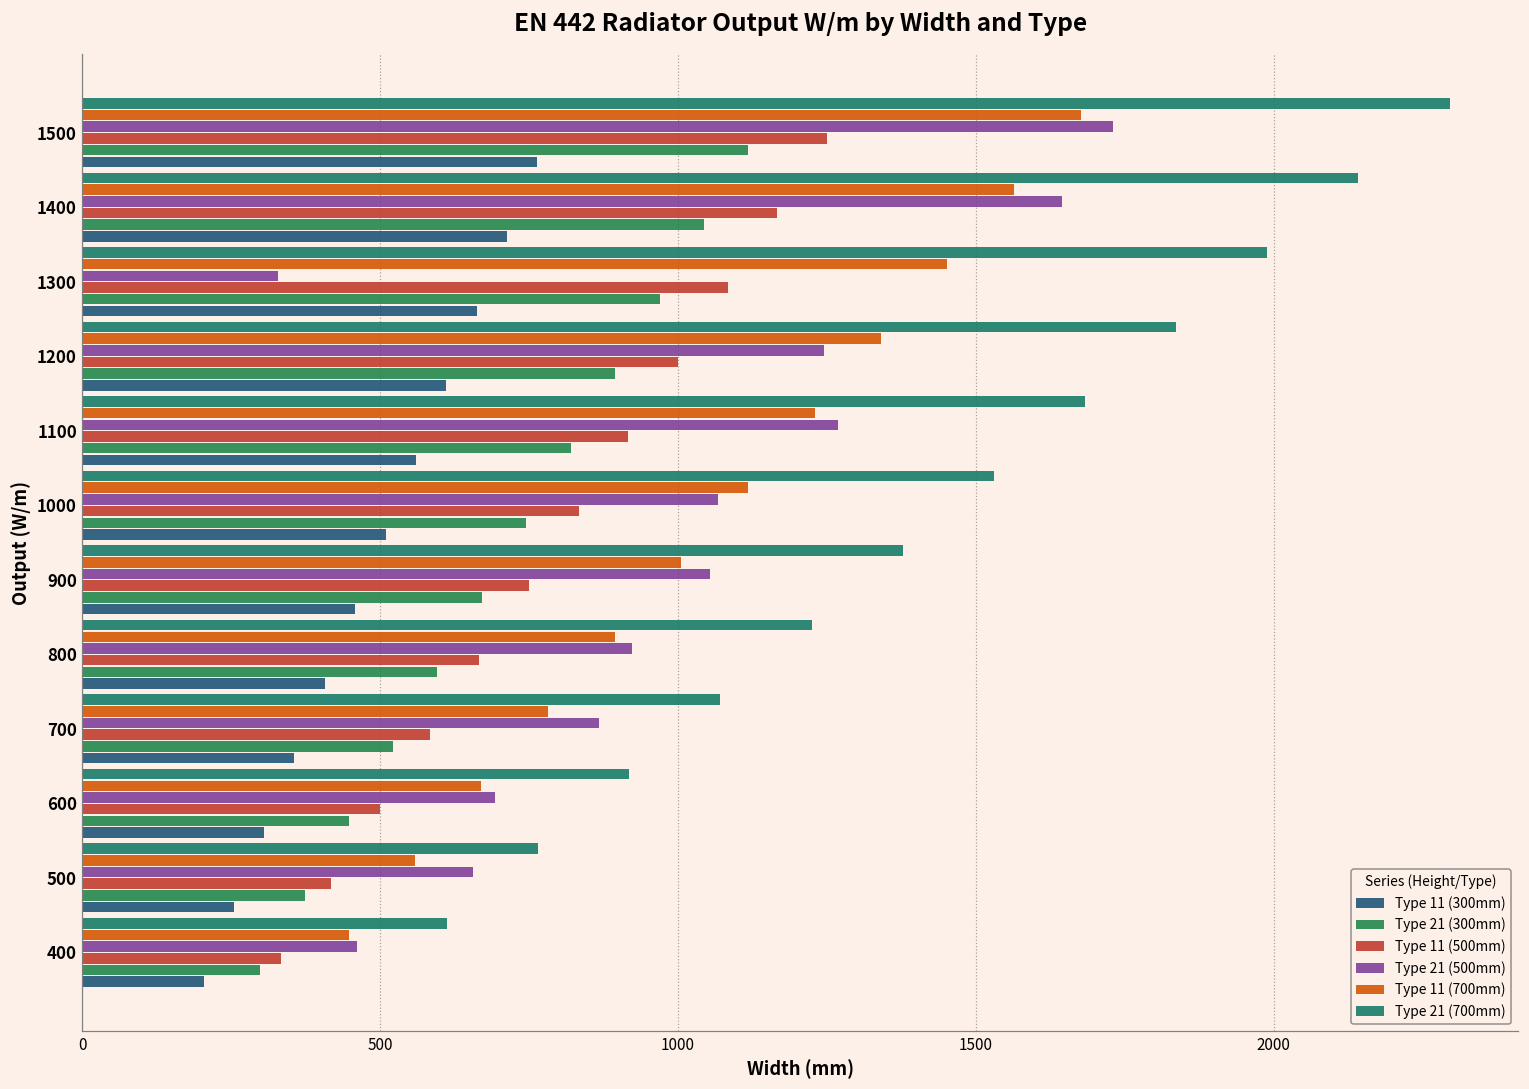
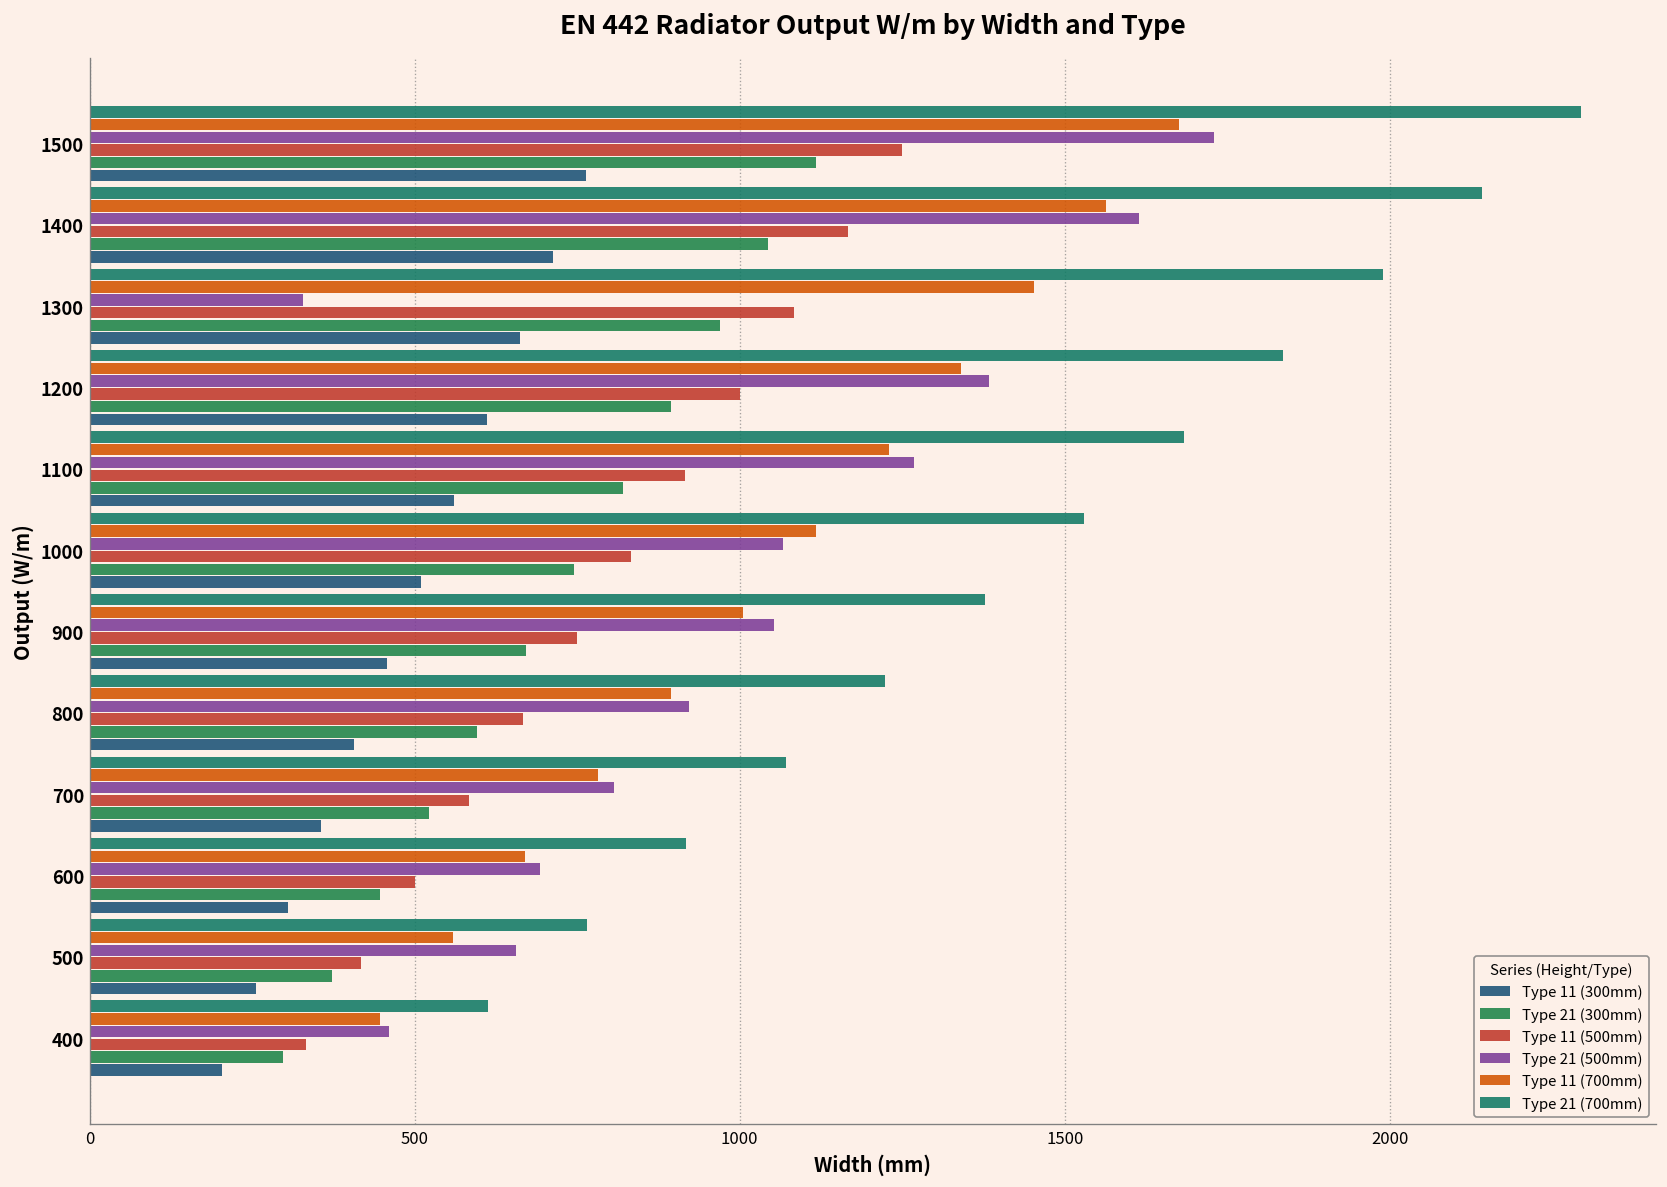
  {
    "Type 21 (500mm)": {
      "1500": 1730,
-     "1400": 1640,
+     "1400": 1610,
      "1300": 330,
-     "1200": 1250,
+     "1200": 1380,
      "1100": 1270,
      "1000": 1070,
      "900": 1050,
      "800": 920,
-     "700": 870,
+     "700": 810,
      "600": 690,
      "500": 660,
      "400": 460
    }
  }
